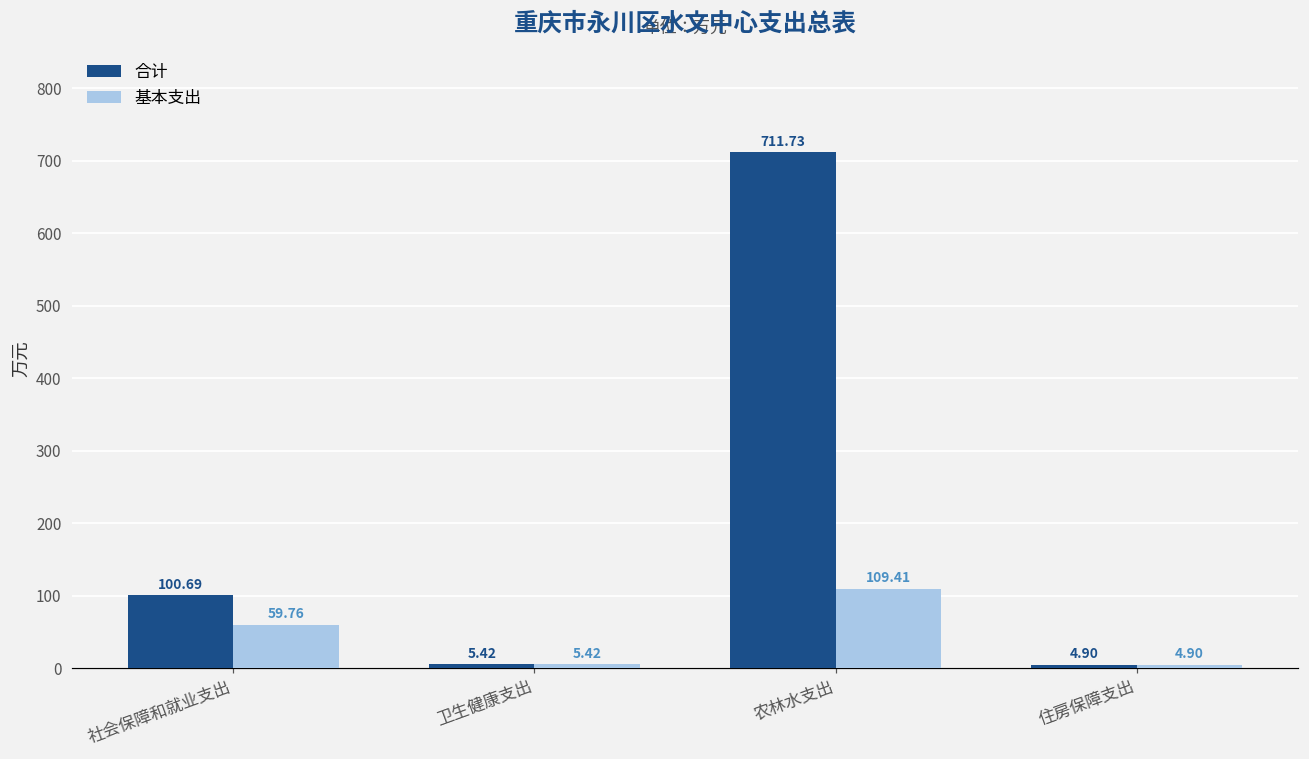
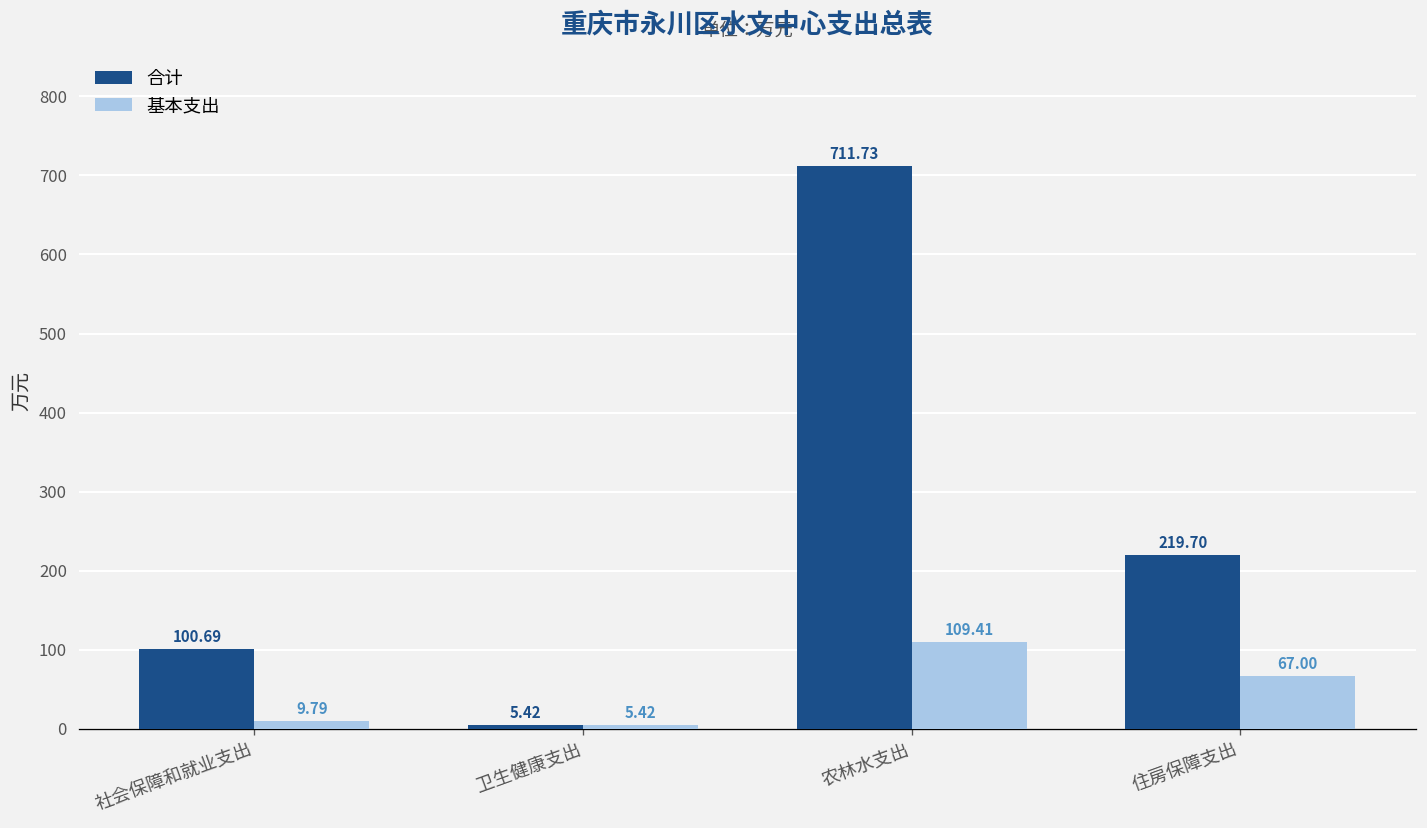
  {
    "合计": {
      "社会保障和就业支出": 100.69,
      "卫生健康支出": 5.42,
      "农林水支出": 711.73,
-     "住房保障支出": 4.90
+     "住房保障支出": 219.70
    },
    "基本支出": {
-     "社会保障和就业支出": 59.76,
+     "社会保障和就业支出": 9.79,
      "卫生健康支出": 5.42,
      "农林水支出": 109.41,
-     "住房保障支出": 4.90
+     "住房保障支出": 67.00
    }
  }
